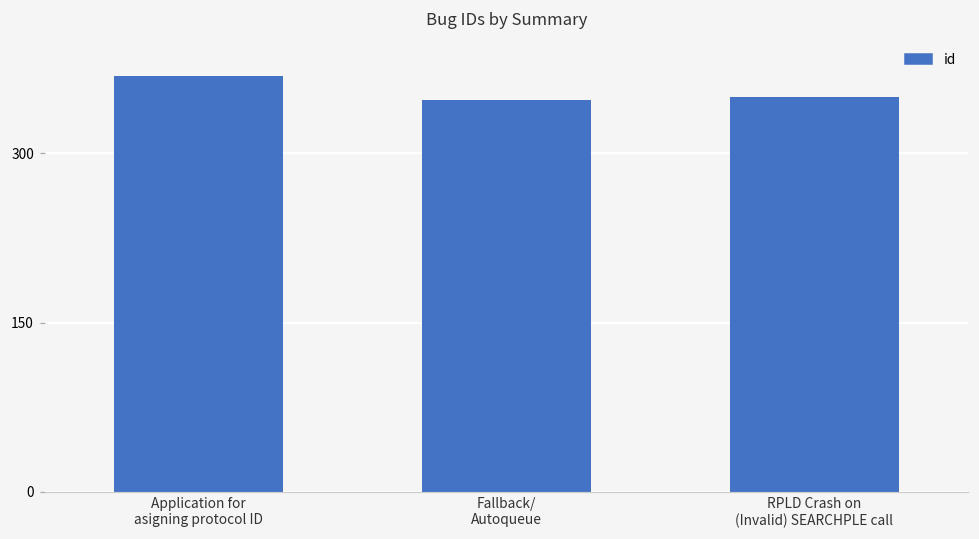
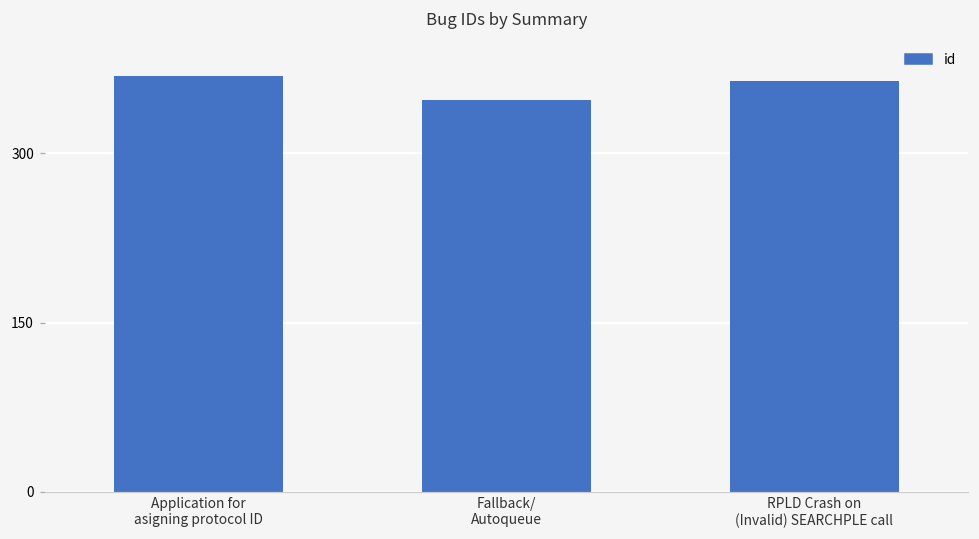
  {
    "Application for asigning protocol ID": 369,
    "Fallback/ Autoqueue": 347,
-   "RPLD Crash on (Invalid) SEARCHPLE call": 350
+   "RPLD Crash on (Invalid) SEARCHPLE call": 364
  }
